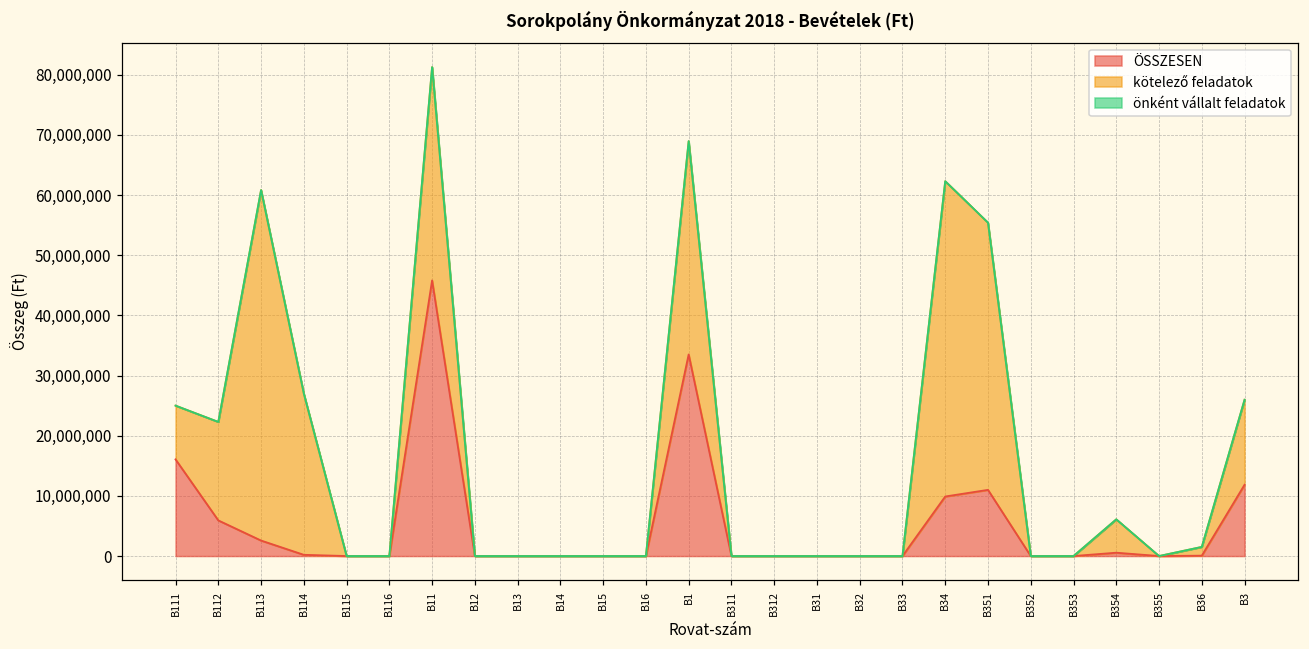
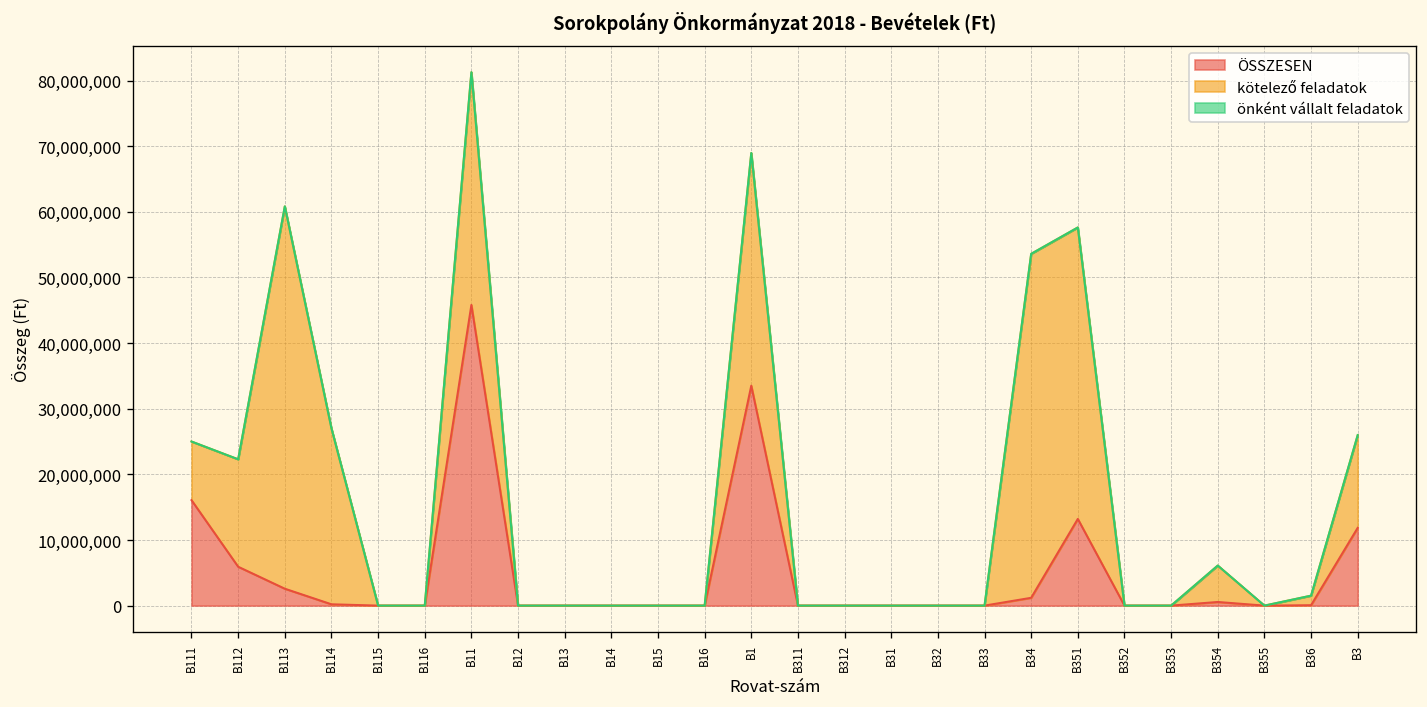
  {
    "ÖSSZESEN": {
      "B111": "16,000,000",
      "B112": "6,000,000",
      "B113": "3,000,000",
      "B114": "0",
      "B11": "46,000,000",
      "B1": "34,000,000",
-     "B34": "10,000,000",
-     "B351": "11,000,000",
+     "B34": "1,000,000",
+     "B351": "13,000,000",
      "B354": "1,000,000",
      "B36": "0",
      "B3": "12,000,000"
    }
  }
